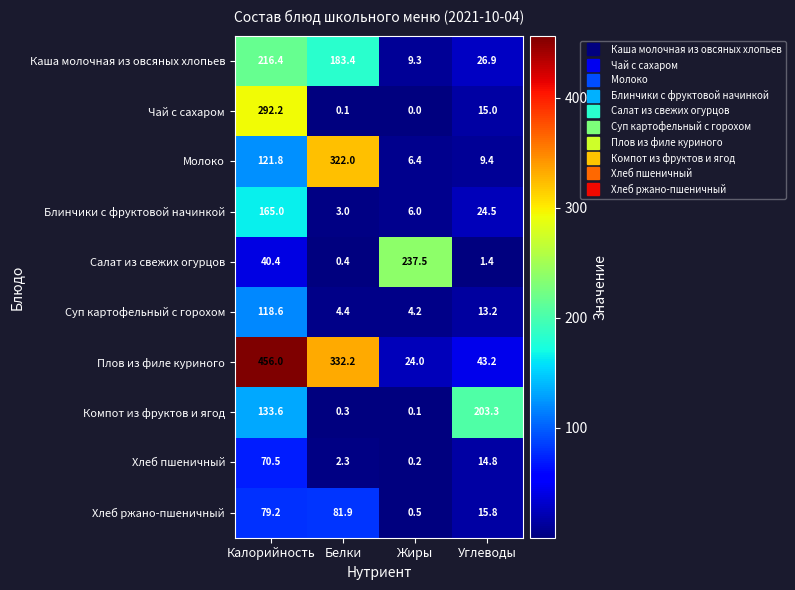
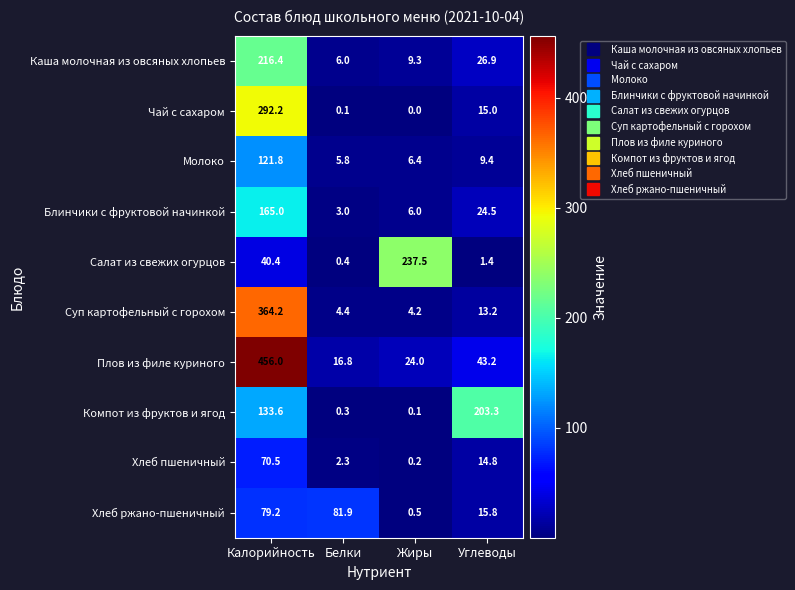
  {
    "Каша молочная из овсяных хлопьев": {
      "Калорийность": 216.4,
-     "Белки": 183.4,
+     "Белки": 6.0,
      "Жиры": 9.3,
      "Углеводы": 26.9
    },
    "Чай с сахаром": {
      "Калорийность": 292.2,
      "Белки": 0.1,
      "Жиры": 0.0,
      "Углеводы": 15.0
    },
    "Молоко": {
      "Калорийность": 121.8,
-     "Белки": 322.0,
+     "Белки": 5.8,
      "Жиры": 6.4,
      "Углеводы": 9.4
    },
    "Блинчики с фруктовой начинкой": {
      "Калорийность": 165.0,
      "Белки": 3.0,
      "Жиры": 6.0,
      "Углеводы": 24.5
    },
    "Салат из свежих огурцов": {
      "Калорийность": 40.4,
      "Белки": 0.4,
      "Жиры": 237.5,
      "Углеводы": 1.4
    },
    "Суп картофельный с горохом": {
-     "Калорийность": 118.6,
+     "Калорийность": 364.2,
      "Белки": 4.4,
      "Жиры": 4.2,
      "Углеводы": 13.2
    },
    "Плов из филе куриного": {
      "Калорийность": 456.0,
-     "Белки": 332.2,
+     "Белки": 16.8,
      "Жиры": 24.0,
      "Углеводы": 43.2
    },
    "Компот из фруктов и ягод": {
      "Калорийность": 133.6,
      "Белки": 0.3,
      "Жиры": 0.1,
      "Углеводы": 203.3
    },
    "Хлеб пшеничный": {
      "Калорийность": 70.5,
      "Белки": 2.3,
      "Жиры": 0.2,
      "Углеводы": 14.8
    },
    "Хлеб ржано-пшеничный": {
      "Калорийность": 79.2,
      "Белки": 81.9,
      "Жиры": 0.5,
      "Углеводы": 15.8
    }
  }
